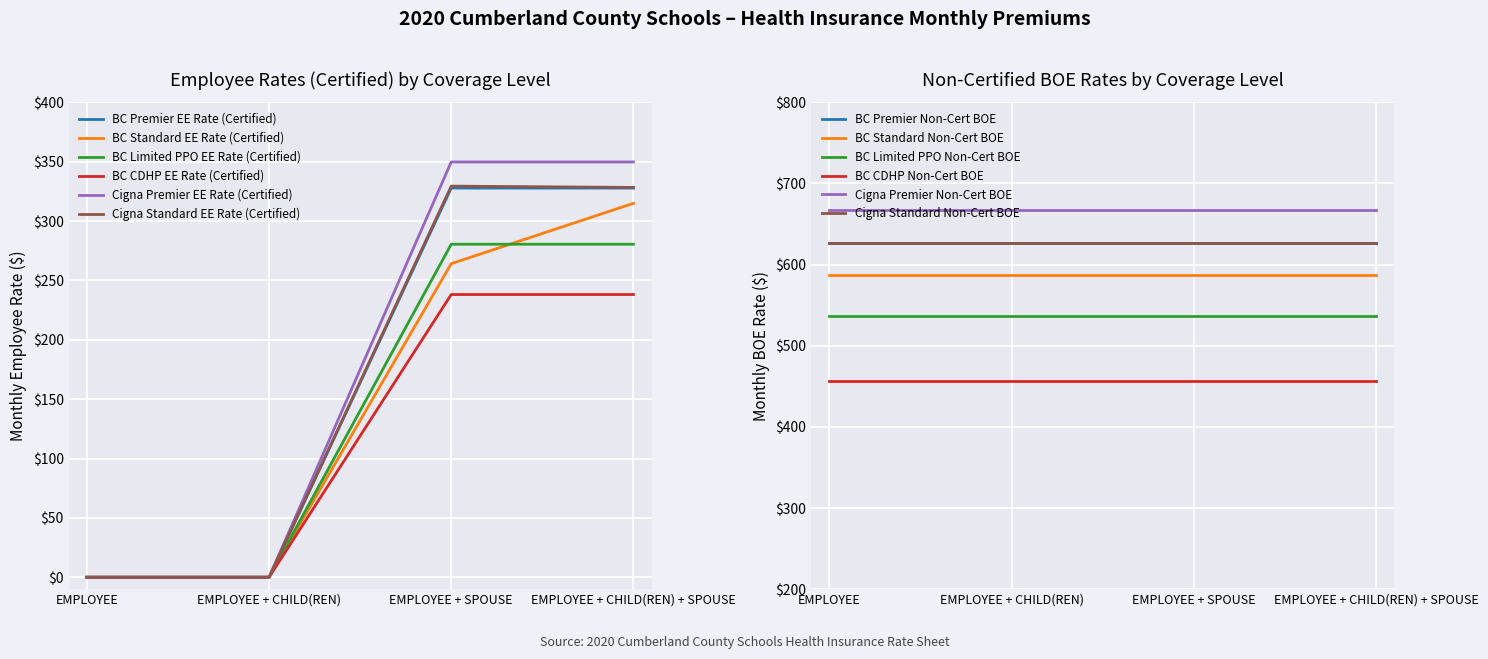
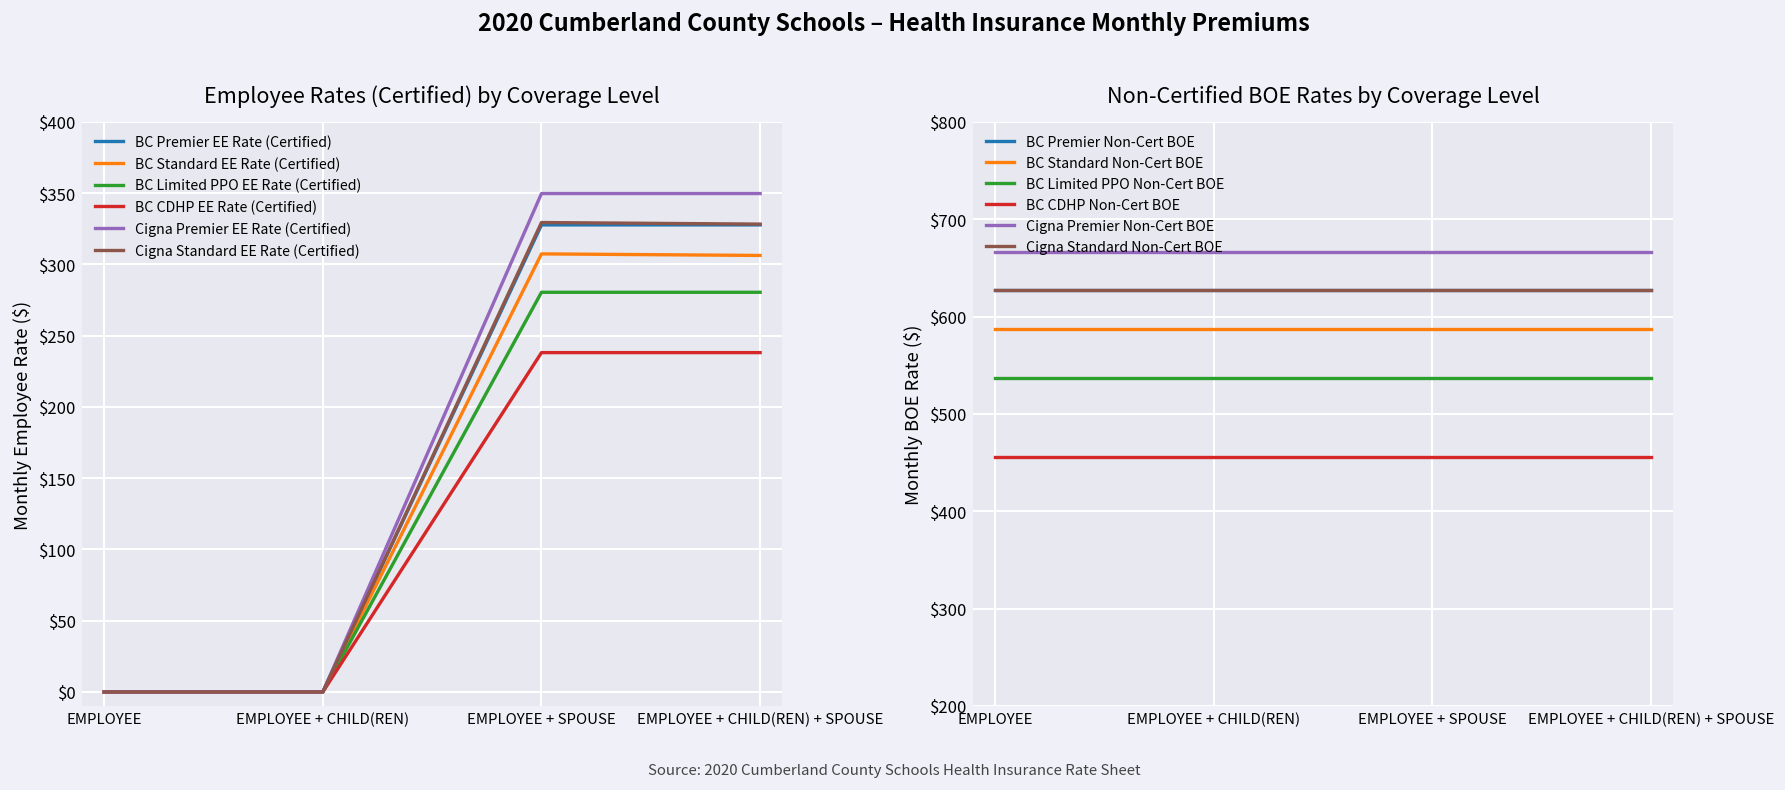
  {
    "Employee Rates (Certified) by Coverage Level": {
      "BC Standard EE Rate (Certified)": {
-       "EMPLOYEE + SPOUSE": "$264",
-       "EMPLOYEE + CHILD(REN) + SPOUSE": "$315"
+       "EMPLOYEE + SPOUSE": "$307",
+       "EMPLOYEE + CHILD(REN) + SPOUSE": "$306"
      },
      "BC Limited PPO EE Rate (Certified)": {
        "EMPLOYEE + SPOUSE": "$281",
        "EMPLOYEE + CHILD(REN) + SPOUSE": "$281"
      },
      "BC CDHP EE Rate (Certified)": {
        "EMPLOYEE + SPOUSE": "$238",
        "EMPLOYEE + CHILD(REN) + SPOUSE": "$238"
      },
      "Cigna Premier EE Rate (Certified)": {
        "EMPLOYEE + SPOUSE": "$350",
        "EMPLOYEE + CHILD(REN) + SPOUSE": "$350"
      }
    },
    "Non-Certified BOE Rates by Coverage Level": {
      "Cigna Standard Non-Cert BOE": {
        "EMPLOYEE": "$630",
        "EMPLOYEE + CHILD(REN)": "$630",
        "EMPLOYEE + SPOUSE": "$630",
        "EMPLOYEE + CHILD(REN) + SPOUSE": "$630"
      },
      "BC Standard Non-Cert BOE": {
        "EMPLOYEE": "$590",
        "EMPLOYEE + CHILD(REN)": "$590",
        "EMPLOYEE + SPOUSE": "$590",
        "EMPLOYEE + CHILD(REN) + SPOUSE": "$590"
      },
      "BC Limited PPO Non-Cert BOE": {
        "EMPLOYEE": "$540",
        "EMPLOYEE + CHILD(REN)": "$540",
        "EMPLOYEE + SPOUSE": "$540",
        "EMPLOYEE + CHILD(REN) + SPOUSE": "$540"
      },
      "BC CDHP Non-Cert BOE": {
        "EMPLOYEE": "$460",
        "EMPLOYEE + CHILD(REN)": "$460",
        "EMPLOYEE + SPOUSE": "$460",
        "EMPLOYEE + CHILD(REN) + SPOUSE": "$460"
      },
      "Cigna Premier Non-Cert BOE": {
        "EMPLOYEE": "$670",
        "EMPLOYEE + CHILD(REN)": "$670",
        "EMPLOYEE + SPOUSE": "$670",
        "EMPLOYEE + CHILD(REN) + SPOUSE": "$670"
      }
    }
  }
